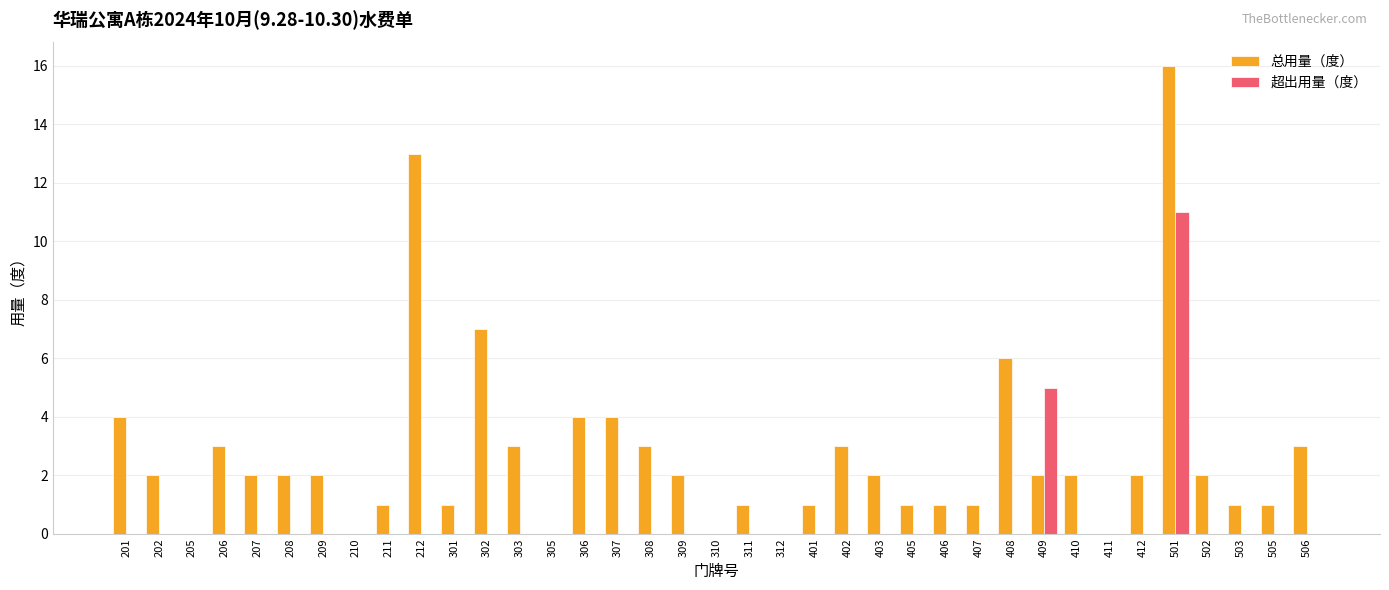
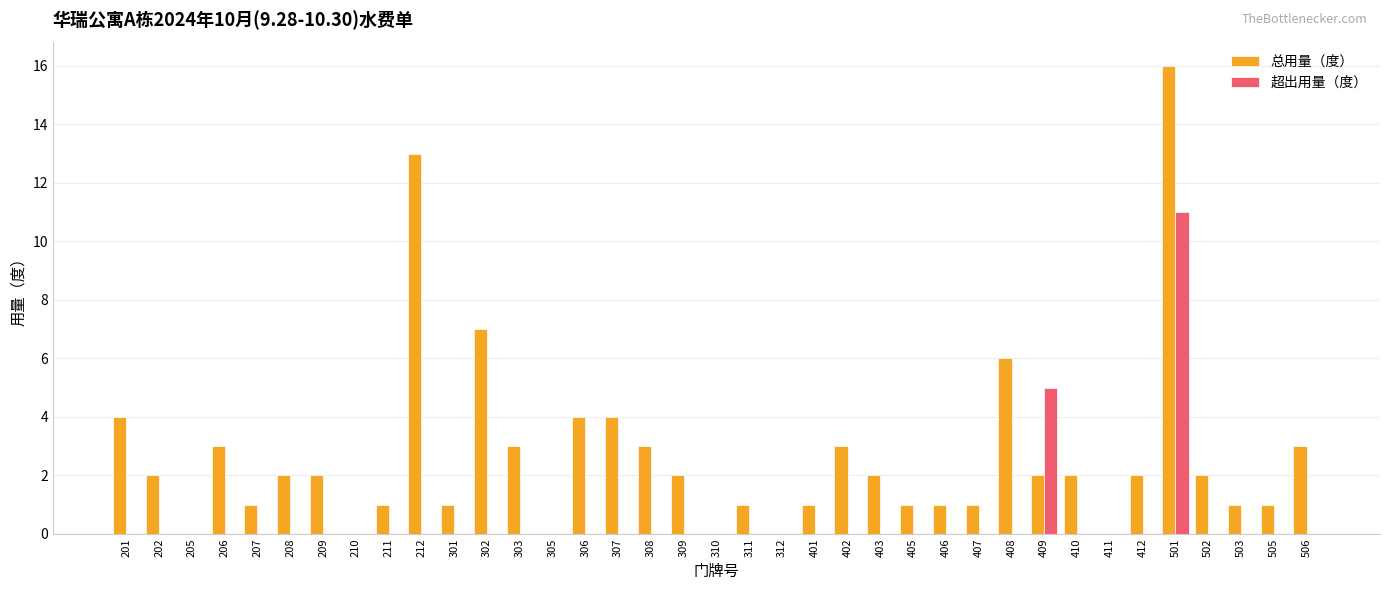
  {
    "总用量（度）": {
      "201": 4,
      "202": 2,
      "205": 0,
      "206": 3,
-     "207": 2,
+     "207": 1,
      "208": 2,
      "209": 2,
      "210": 0,
      "211": 1,
      "212": 13,
      "301": 1,
      "302": 7,
      "303": 3,
      "305": 0,
      "306": 4,
      "307": 4,
      "308": 3,
      "309": 2,
      "310": 0,
      "311": 1,
      "312": 0,
      "401": 1,
      "402": 3,
      "403": 2,
      "405": 1,
      "406": 1,
      "407": 1,
      "408": 6,
      "409": 2,
      "410": 2,
      "411": 0,
      "412": 2,
      "501": 16,
      "502": 2,
      "503": 1,
      "505": 1,
      "506": 3
    },
    "超出用量（度）": {
      "201": 0,
      "202": 0,
      "205": 0,
      "206": 0,
      "207": 0,
      "208": 0,
      "209": 0,
      "210": 0,
      "211": 0,
      "212": 0,
      "301": 0,
      "302": 0,
      "303": 0,
      "305": 0,
      "306": 0,
      "307": 0,
      "308": 0,
      "309": 0,
      "310": 0,
      "311": 0,
      "312": 0,
      "401": 0,
      "402": 0,
      "403": 0,
      "405": 0,
      "406": 0,
      "407": 0,
      "408": 0,
      "409": 5,
      "410": 0,
      "411": 0,
      "412": 0,
      "501": 11,
      "502": 0,
      "503": 0,
      "505": 0,
      "506": 0
    }
  }
